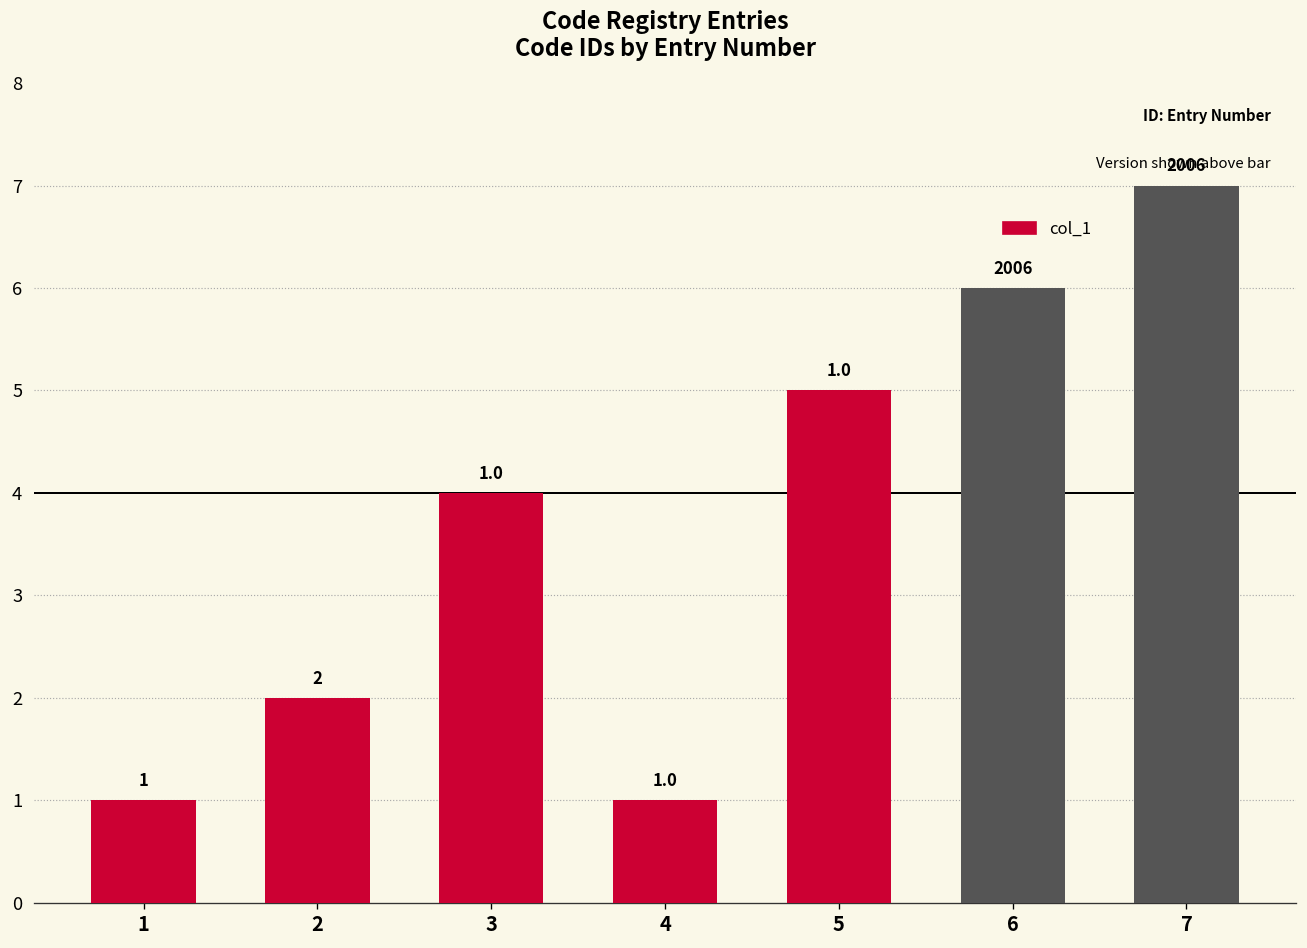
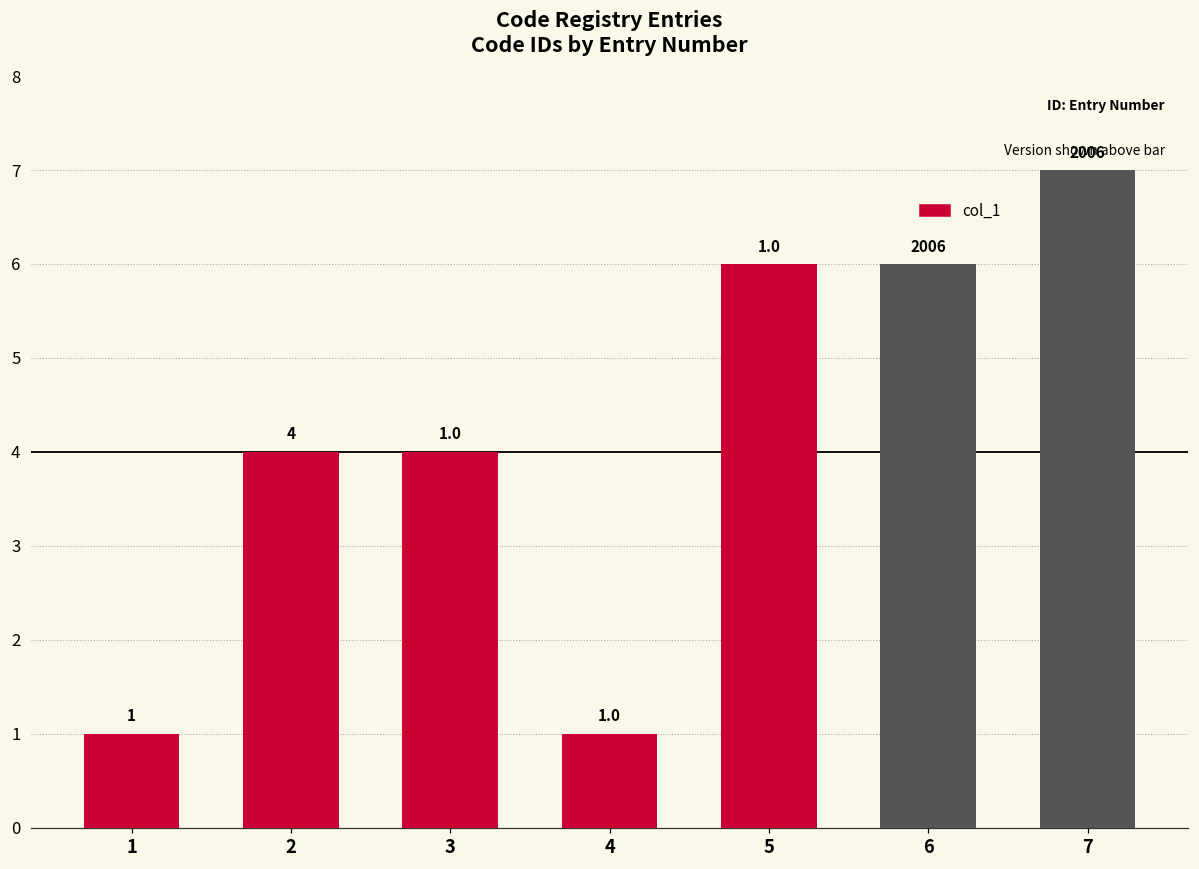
  {
    "1": 1,
-   "2": 2,
+   "2": 4,
    "4": 1.0,
-   "5": 5
+   "5": 6
  }
